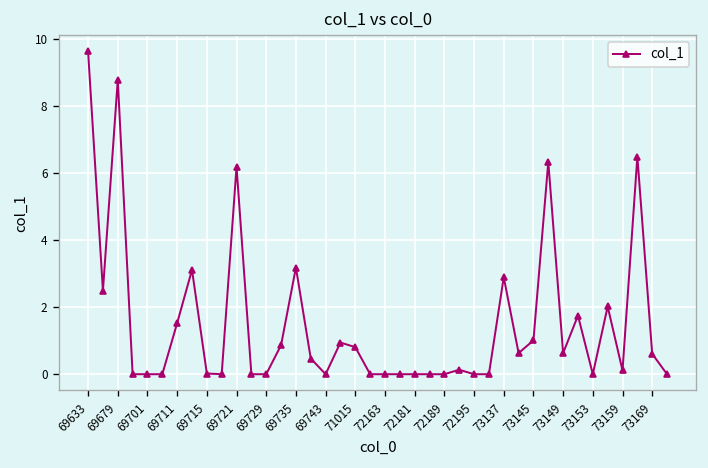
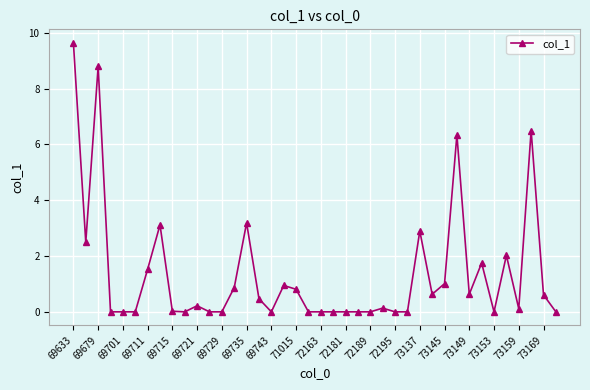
  {
    "69633": 9.6,
    "69679": 8.8,
    "69701": 0.0,
    "69711": 1.5,
    "69715": 0.0,
-   "69721": 6.2,
+   "69721": 0.2,
    "69729": 0.0,
    "69735": 3.2,
    "69743": 0.0,
    "71015": 0.8,
    "72163": 0.0,
    "72181": 0.0,
    "72189": 0.0,
    "72195": 0.0,
    "73137": 2.9,
    "73145": 1.0,
    "73149": 0.6,
    "73153": 0.0,
    "73159": 0.1,
    "73169": 0.6
  }
